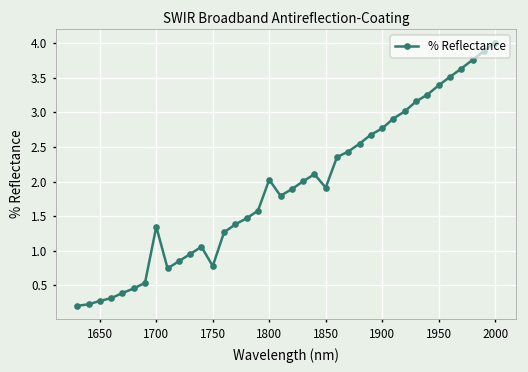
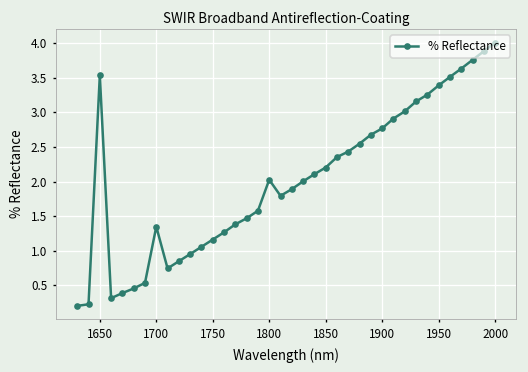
  {
-   "1650": 0.3,
+   "1650": 3.5,
    "1700": 1.3,
-   "1750": 0.8,
+   "1750": 1.2,
    "1800": 2.0,
-   "1850": 1.9,
+   "1850": 2.2,
    "1900": 2.8,
    "1950": 3.4
  }
